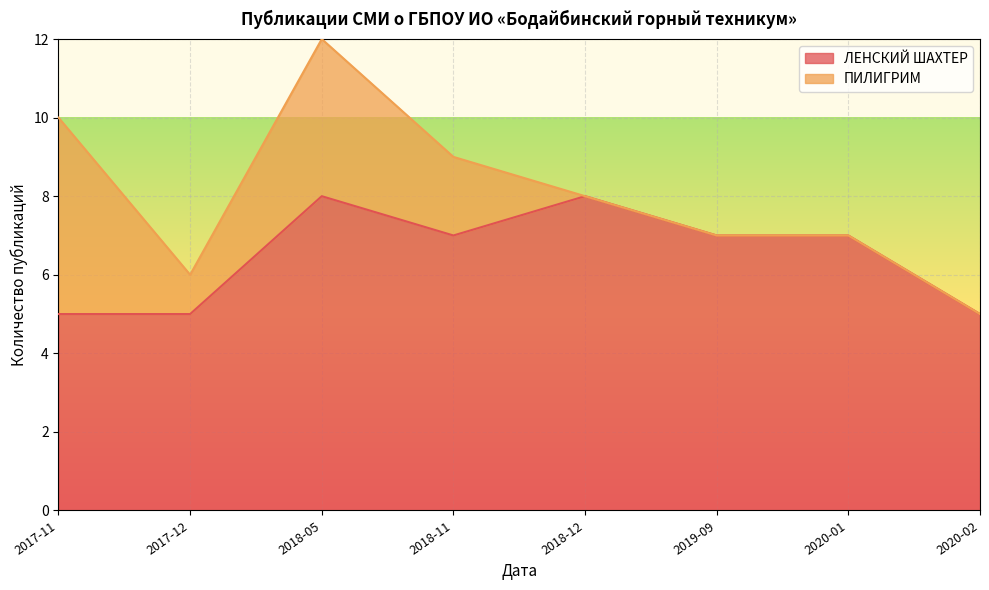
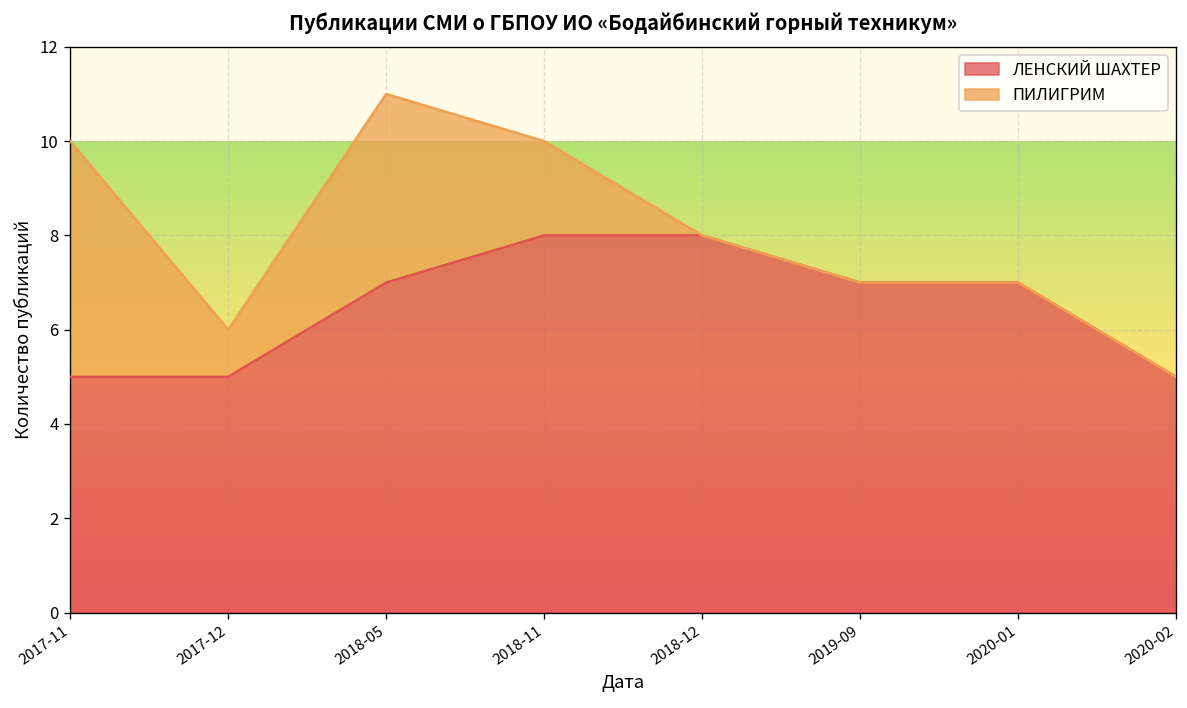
  {
    "ЛЕНСКИЙ ШАХТЕР": {
      "2017-11": 5,
      "2017-12": 5,
-     "2018-05": 8,
-     "2018-11": 7
+     "2018-05": 7,
+     "2018-11": 8
    },
    "ПИЛИГРИМ": {
      "2017-11": 5,
      "2017-12": 1,
      "2018-05": 4,
      "2018-11": 2
    }
  }
